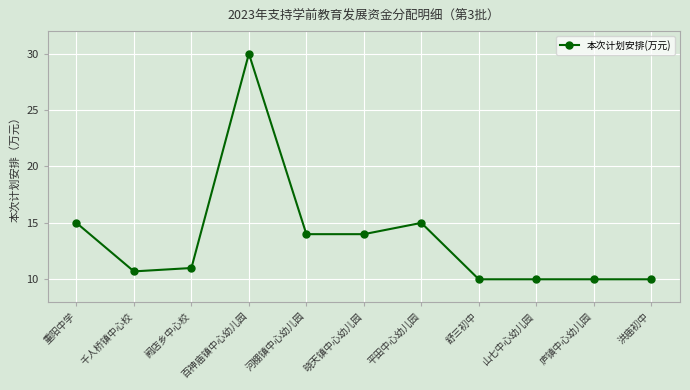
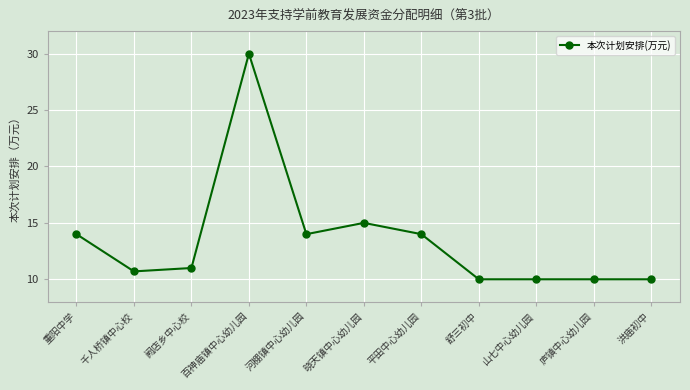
  {
-   "重阳中学": 15,
+   "重阳中学": 14,
    "千人桥镇中心校": 10.7,
    "阙店乡中心校": 11,
    "百神庙镇中心幼儿园": 30,
    "河棚镇中心幼儿园": 14,
-   "晓天镇中心幼儿园": 14,
-   "平田中心幼儿园": 15,
+   "晓天镇中心幼儿园": 15,
+   "平田中心幼儿园": 14,
    "舒三初中": 10,
    "山七中心幼儿园": 10,
    "庐镇中心幼儿园": 10,
    "洪庙初中": 10
  }
